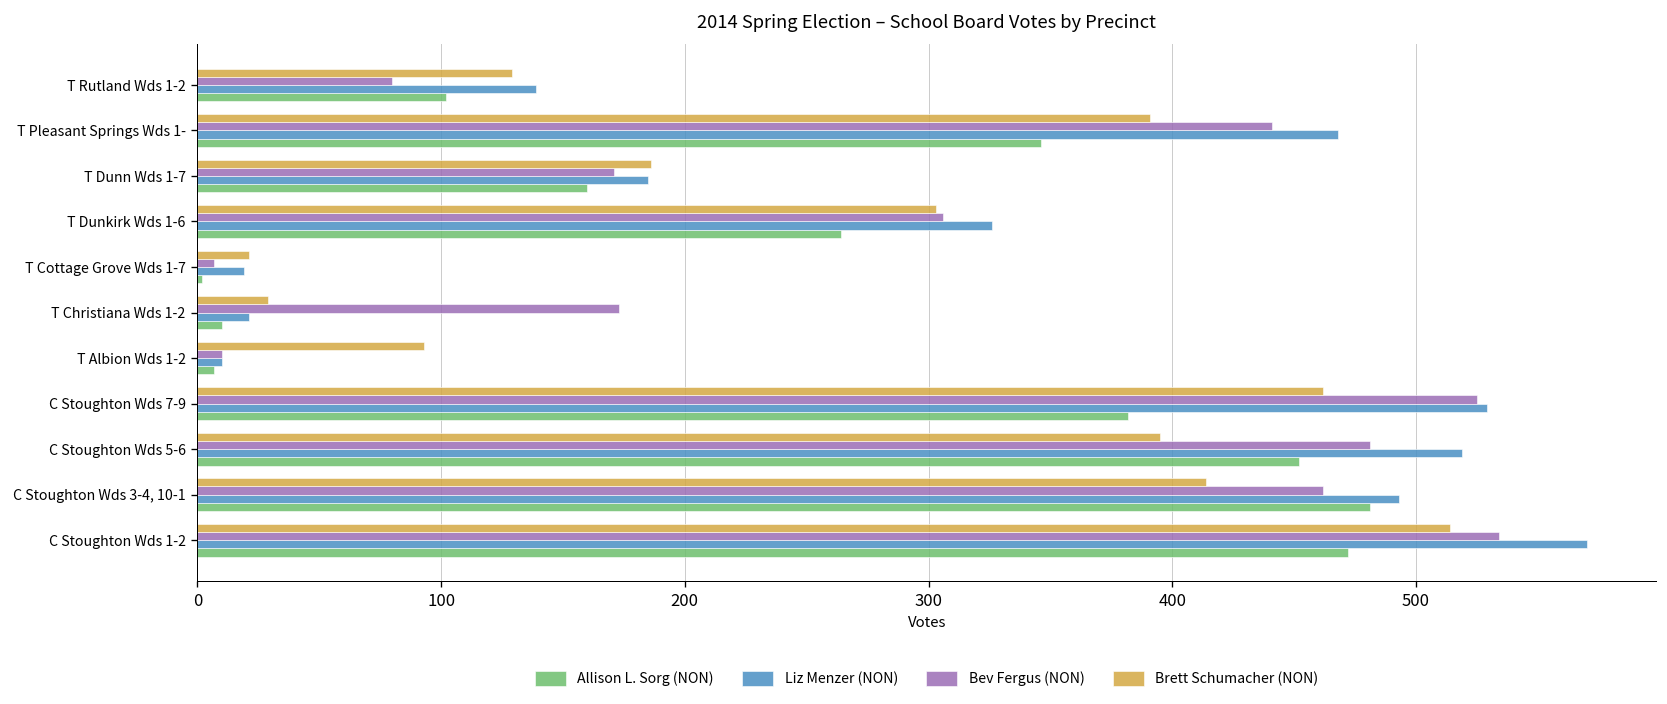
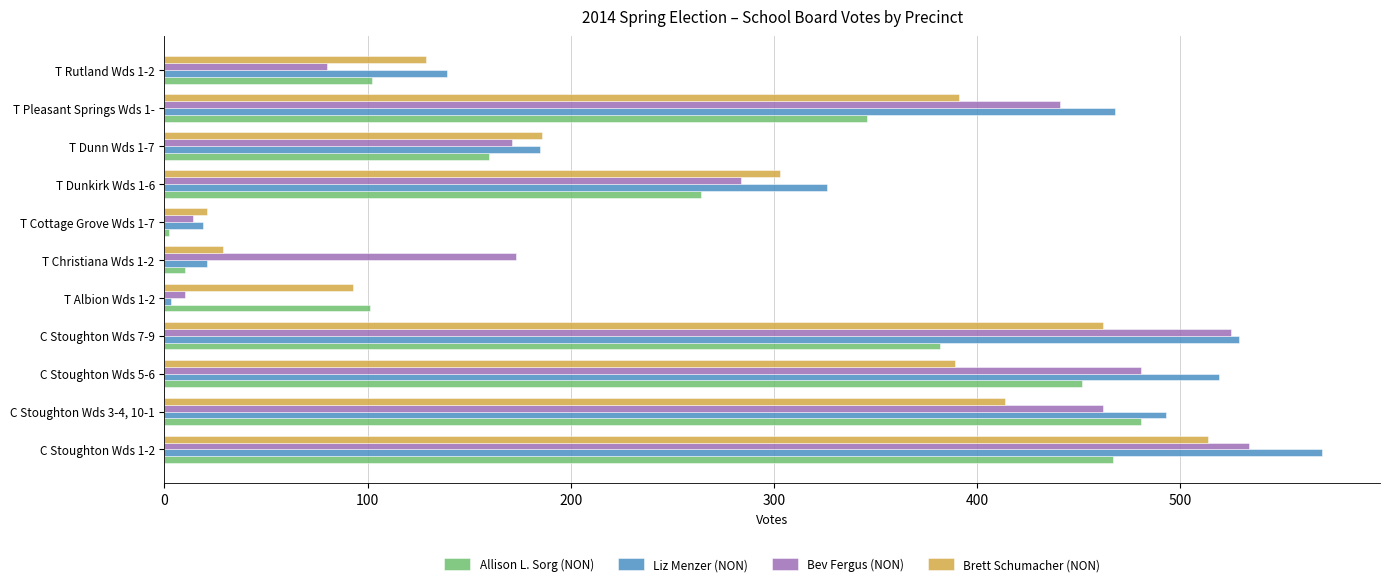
  {
    "Allison L. Sorg (NON)": {
      "T Rutland Wds 1-2": 102,
      "T Pleasant Springs Wds 1-": 346,
      "T Dunn Wds 1-7": 160,
      "T Dunkirk Wds 1-6": 264,
      "T Cottage Grove Wds 1-7": 2,
      "T Christiana Wds 1-2": 10,
-     "T Albion Wds 1-2": 7,
+     "T Albion Wds 1-2": 101,
      "C Stoughton Wds 7-9": 382,
      "C Stoughton Wds 5-6": 452,
      "C Stoughton Wds 3-4, 10-1": 481,
-     "C Stoughton Wds 1-2": 472
+     "C Stoughton Wds 1-2": 467
    },
    "Liz Menzer (NON)": {
      "T Rutland Wds 1-2": 139,
      "T Pleasant Springs Wds 1-": 468,
      "T Dunn Wds 1-7": 185,
      "T Dunkirk Wds 1-6": 326,
      "T Cottage Grove Wds 1-7": 19,
      "T Christiana Wds 1-2": 21,
-     "T Albion Wds 1-2": 10,
+     "T Albion Wds 1-2": 3,
      "C Stoughton Wds 7-9": 529,
      "C Stoughton Wds 5-6": 519,
      "C Stoughton Wds 3-4, 10-1": 493,
      "C Stoughton Wds 1-2": 570
    },
    "Bev Fergus (NON)": {
      "T Rutland Wds 1-2": 80,
      "T Pleasant Springs Wds 1-": 441,
      "T Dunn Wds 1-7": 171,
-     "T Dunkirk Wds 1-6": 306,
-     "T Cottage Grove Wds 1-7": 7,
+     "T Dunkirk Wds 1-6": 284,
+     "T Cottage Grove Wds 1-7": 14,
      "T Christiana Wds 1-2": 173,
      "T Albion Wds 1-2": 10,
      "C Stoughton Wds 7-9": 525,
      "C Stoughton Wds 5-6": 481,
      "C Stoughton Wds 3-4, 10-1": 462,
      "C Stoughton Wds 1-2": 534
    },
    "Brett Schumacher (NON)": {
      "T Rutland Wds 1-2": 129,
      "T Pleasant Springs Wds 1-": 391,
      "T Dunn Wds 1-7": 186,
      "T Dunkirk Wds 1-6": 303,
      "T Cottage Grove Wds 1-7": 21,
      "T Christiana Wds 1-2": 29,
      "T Albion Wds 1-2": 93,
      "C Stoughton Wds 7-9": 462,
-     "C Stoughton Wds 5-6": 395,
+     "C Stoughton Wds 5-6": 389,
      "C Stoughton Wds 3-4, 10-1": 414,
      "C Stoughton Wds 1-2": 514
    }
  }
